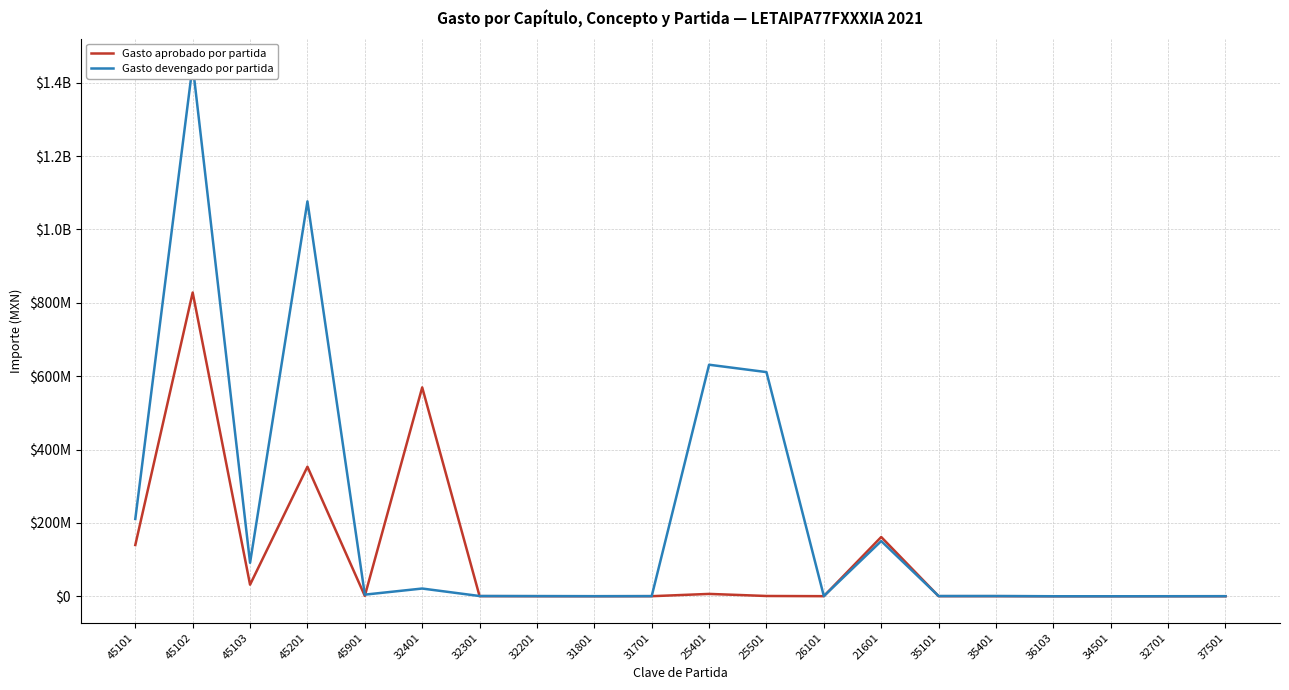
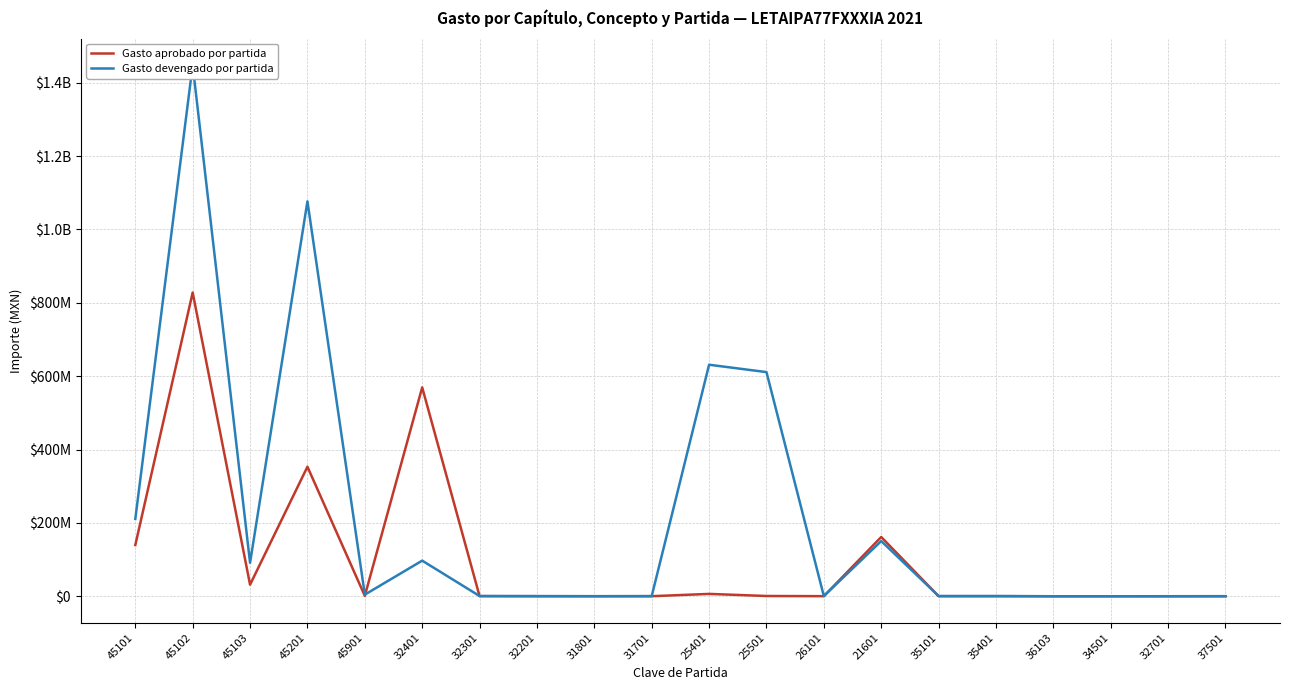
  {
    "Gasto aprobado por partida": {
      "45101": "$140000000",
      "45102": "$830000000",
      "45103": "$30000000",
      "45201": "$350000000",
      "32401": "$570000000",
      "25401": "$10000000",
      "25501": "$0",
      "21601": "$160000000"
    },
    "Gasto devengado por partida": {
      "45101": "$210000000",
      "45103": "$90000000",
      "45201": "$1080000000",
-     "32401": "$20000000",
+     "32401": "$100000000",
      "25401": "$630000000",
      "25501": "$610000000",
      "21601": "$150000000"
    }
  }
